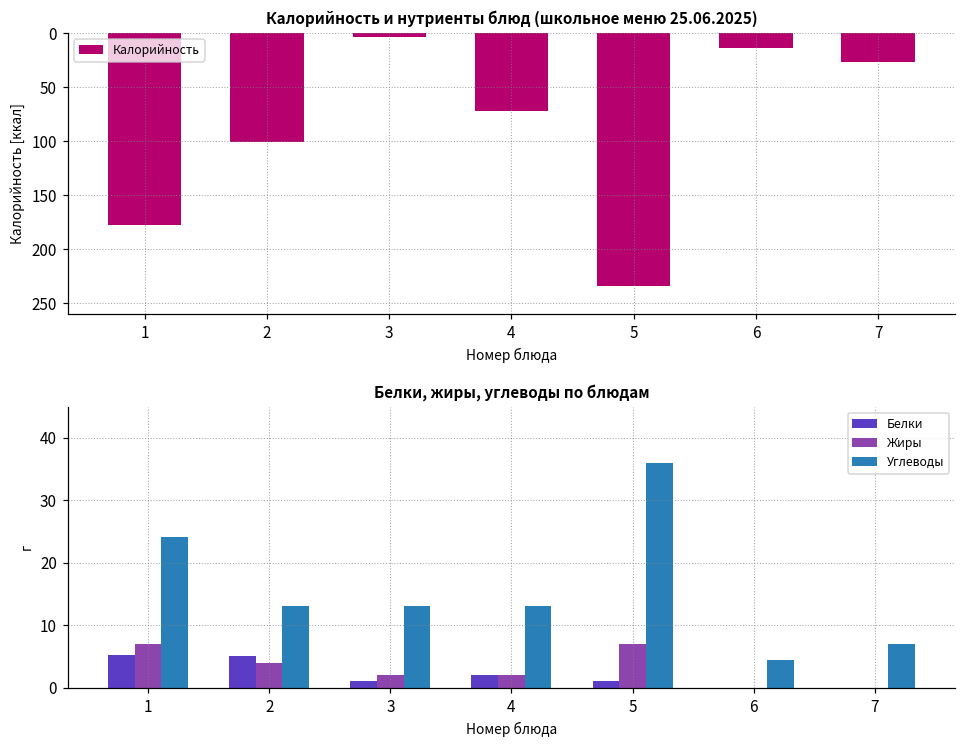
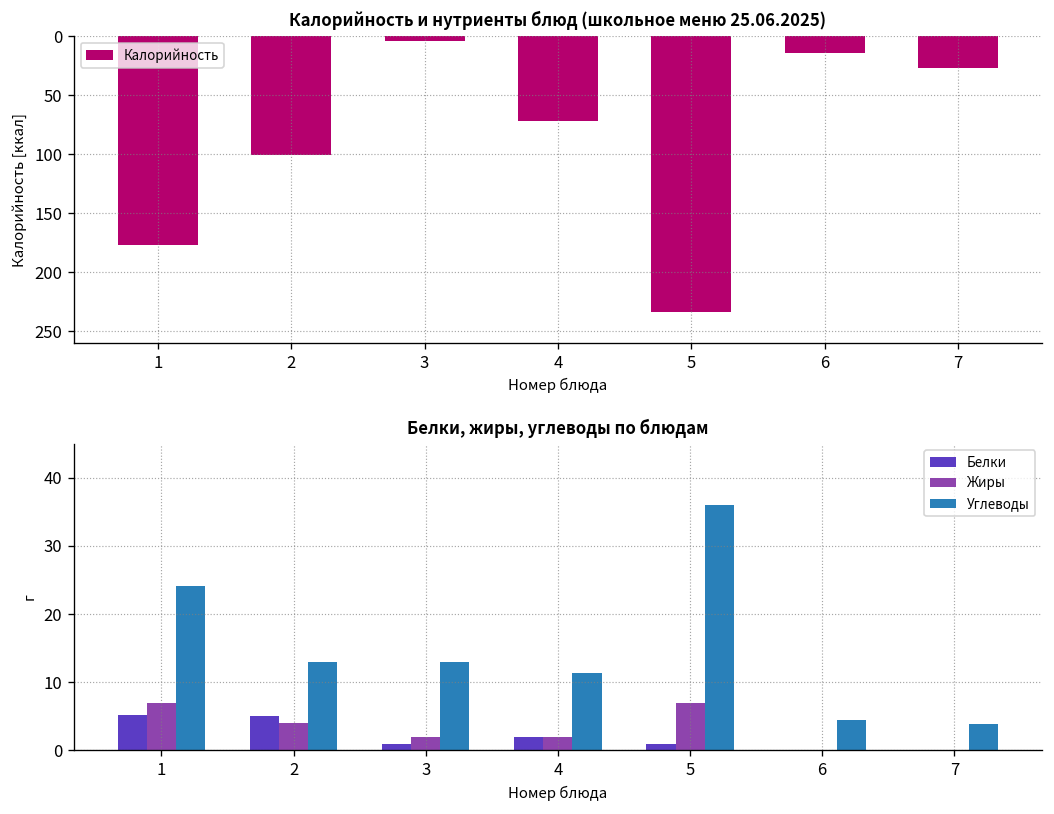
  {
    "Белки, жиры, углеводы по блюдам": {
      "Углеводы": {
        "1": 24,
        "2": 13,
        "3": 13,
-       "4": 13,
+       "4": 11,
        "5": 36,
        "6": 5,
-       "7": 7
+       "7": 4
      }
    }
  }
